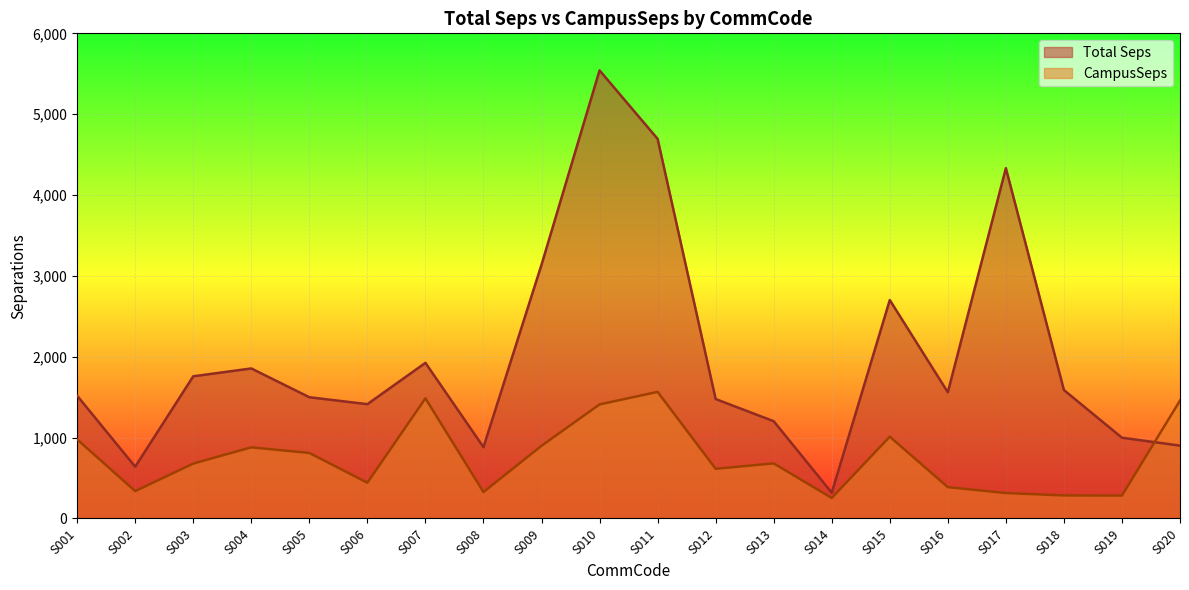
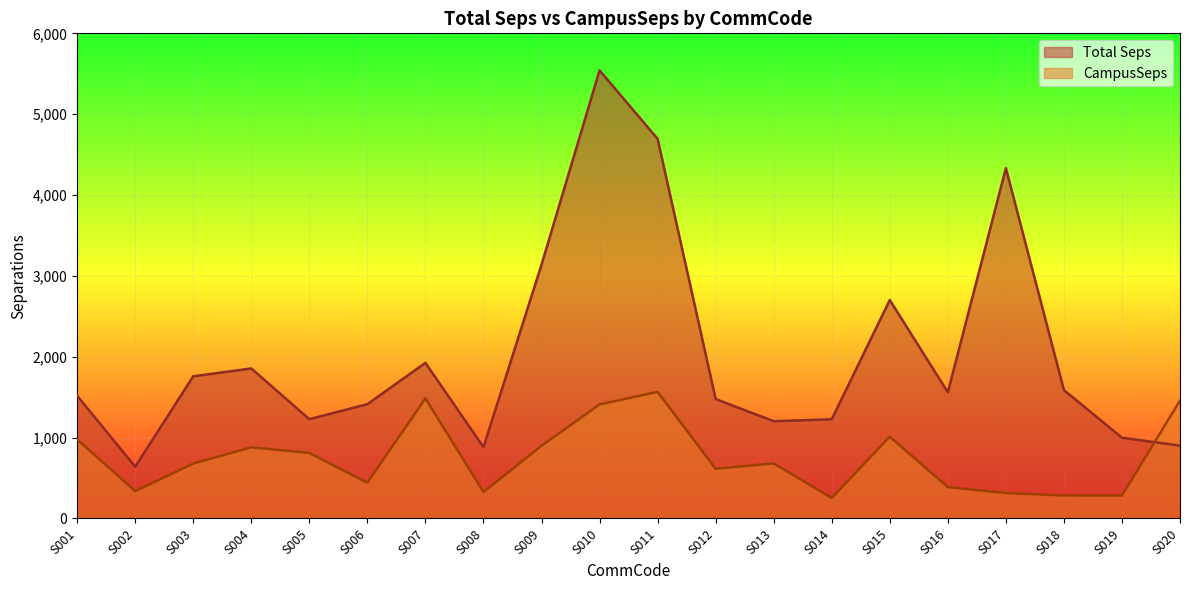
  {
    "Total Seps": {
      "S001": "1,500",
      "S002": "600",
      "S003": "1,800",
      "S004": "1,900",
-     "S005": "1,500",
+     "S005": "1,200",
      "S006": "1,400",
      "S007": "1,900",
      "S008": "900",
      "S009": "3,100",
      "S010": "5,500",
      "S011": "4,700",
      "S012": "1,500",
      "S013": "1,200",
-     "S014": "300",
+     "S014": "1,200",
      "S015": "2,700",
      "S016": "1,600",
      "S017": "4,300",
      "S018": "1,600",
      "S019": "1,000",
      "S020": "900"
    },
    "CampusSeps": {
      "S001": "1,000",
      "S002": "300",
      "S003": "700",
      "S004": "900",
      "S005": "800",
      "S006": "400",
      "S007": "1,500",
      "S008": "300",
      "S009": "900",
      "S010": "1,400",
      "S011": "1,600",
      "S012": "600",
      "S013": "700",
      "S014": "300",
      "S015": "1,000",
      "S016": "400",
      "S017": "300",
      "S018": "300",
      "S019": "300",
      "S020": "1,500"
    }
  }
